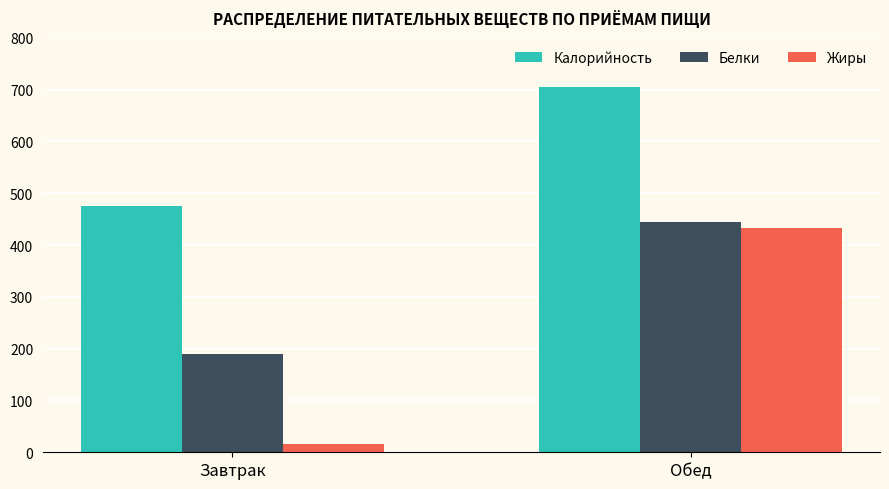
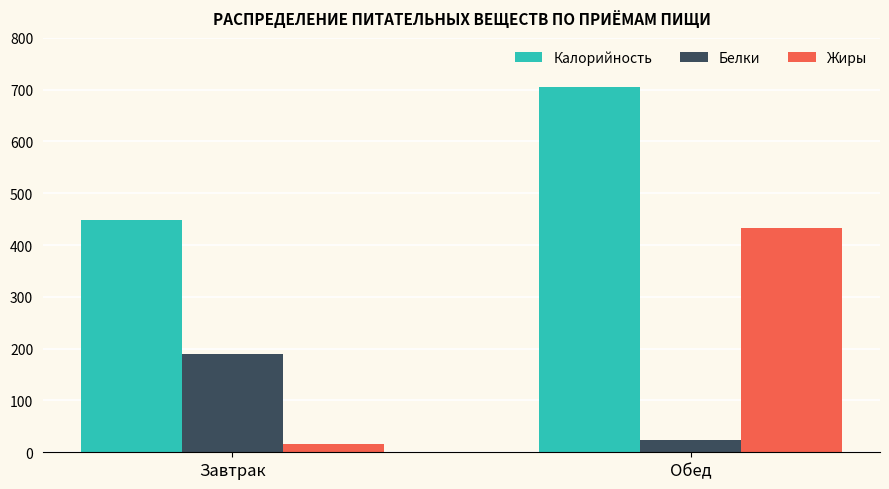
  {
    "Калорийность": {
-     "Завтрак": 480,
+     "Завтрак": 450,
      "Обед": 710
    },
    "Белки": {
      "Завтрак": 190,
-     "Обед": 440
+     "Обед": 20
    },
    "Жиры": {
      "Завтрак": 20,
      "Обед": 430
    }
  }
